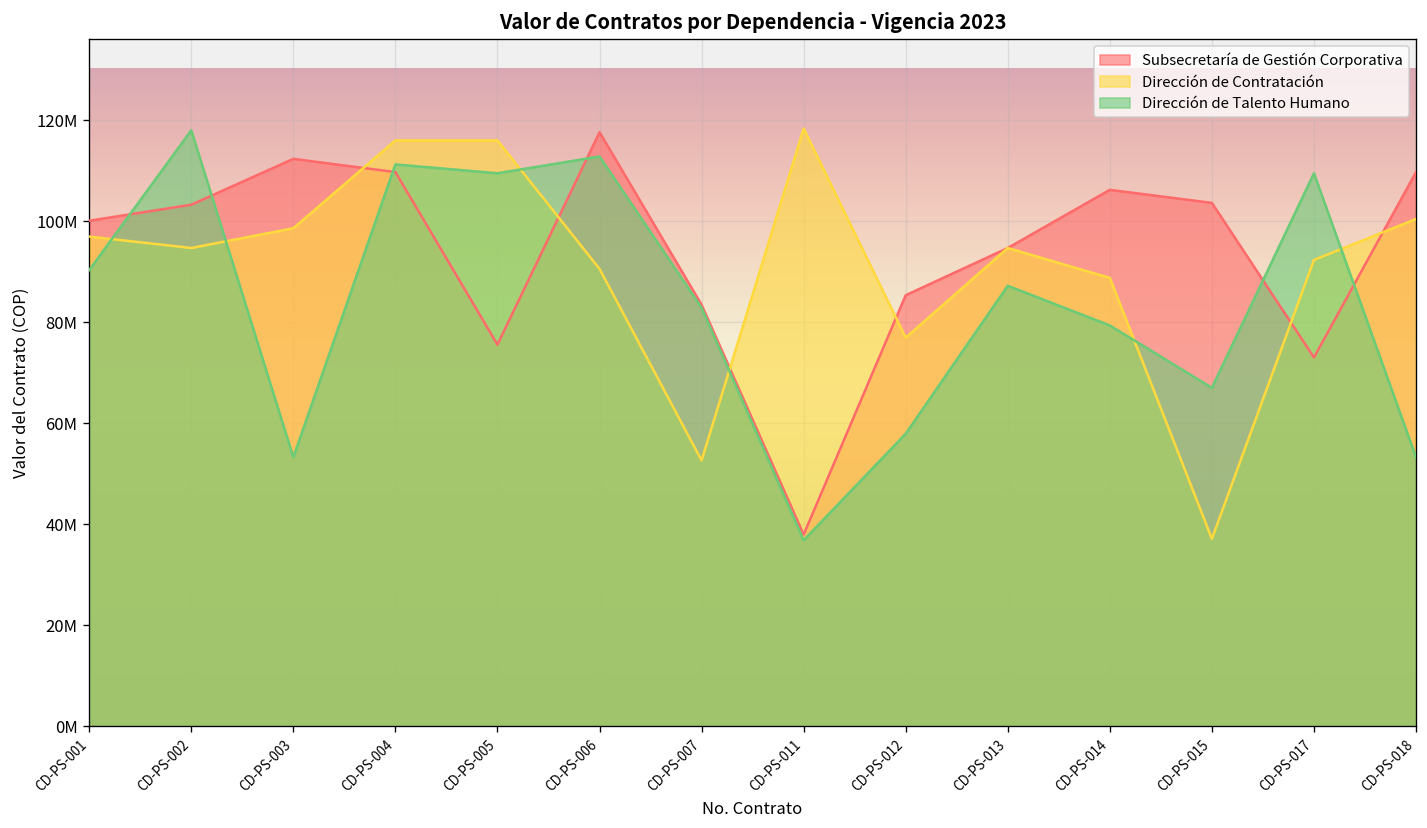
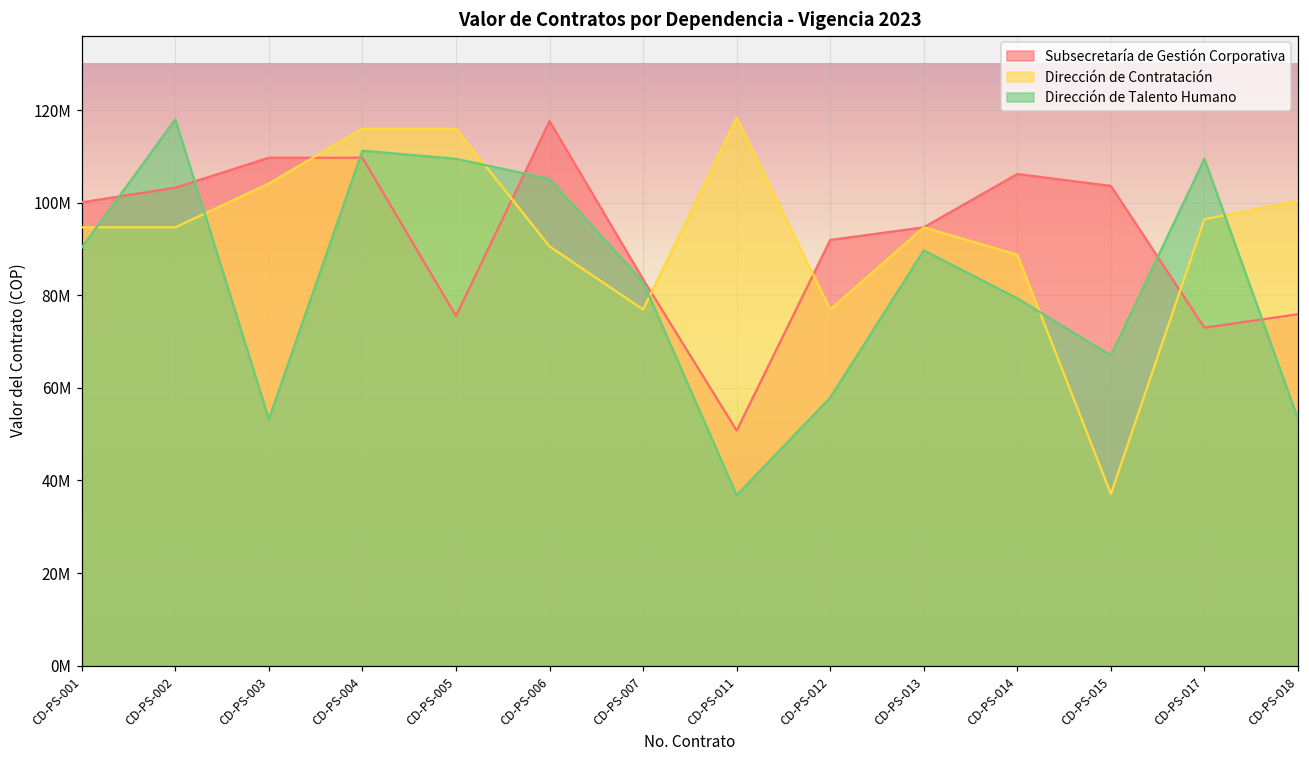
  {
    "Subsecretaría de Gestión Corporativa": {
      "CD-PS-001": 100000000,
      "CD-PS-002": 103000000,
-     "CD-PS-003": 112000000,
+     "CD-PS-003": 110000000,
      "CD-PS-004": 110000000,
      "CD-PS-005": 76000000,
      "CD-PS-006": 118000000,
-     "CD-PS-011": 38000000,
-     "CD-PS-012": 85000000,
+     "CD-PS-011": 51000000,
+     "CD-PS-012": 92000000,
      "CD-PS-014": 106000000,
      "CD-PS-015": 104000000,
      "CD-PS-017": 73000000,
-     "CD-PS-018": 110000000
+     "CD-PS-018": 76000000
    },
    "Dirección de Contratación": {
-     "CD-PS-001": 97000000,
+     "CD-PS-001": 95000000,
      "CD-PS-002": 95000000,
-     "CD-PS-003": 99000000,
+     "CD-PS-003": 104000000,
      "CD-PS-004": 116000000,
      "CD-PS-005": 116000000,
      "CD-PS-006": 91000000,
-     "CD-PS-007": 53000000,
+     "CD-PS-007": 77000000,
      "CD-PS-011": 118000000,
      "CD-PS-012": 77000000,
      "CD-PS-014": 89000000,
      "CD-PS-015": 37000000,
-     "CD-PS-017": 92000000,
+     "CD-PS-017": 96000000,
      "CD-PS-018": 100000000
    },
    "Dirección de Talento Humano": {
      "CD-PS-001": 90000000,
      "CD-PS-002": 118000000,
      "CD-PS-003": 53000000,
      "CD-PS-004": 111000000,
      "CD-PS-005": 109000000,
-     "CD-PS-006": 113000000,
+     "CD-PS-006": 105000000,
      "CD-PS-011": 37000000,
      "CD-PS-012": 58000000,
-     "CD-PS-013": 87000000,
+     "CD-PS-013": 90000000,
      "CD-PS-014": 79000000,
      "CD-PS-015": 67000000,
      "CD-PS-017": 109000000,
      "CD-PS-018": 53000000
    }
  }
